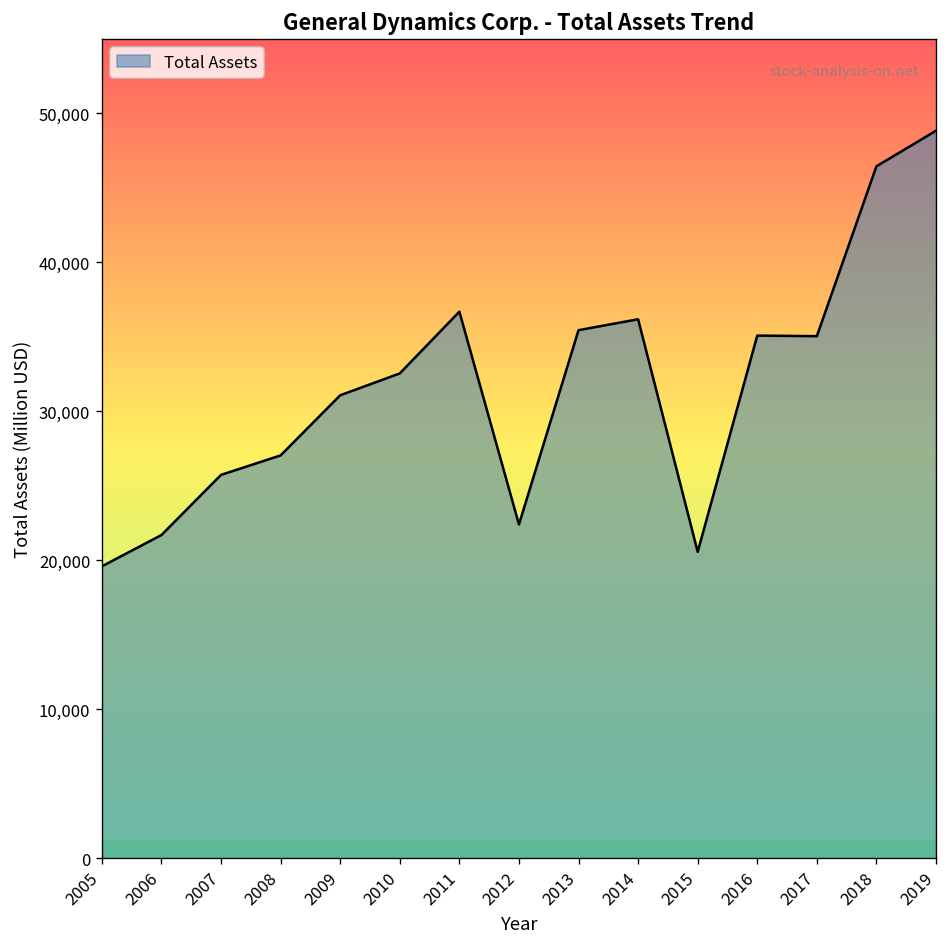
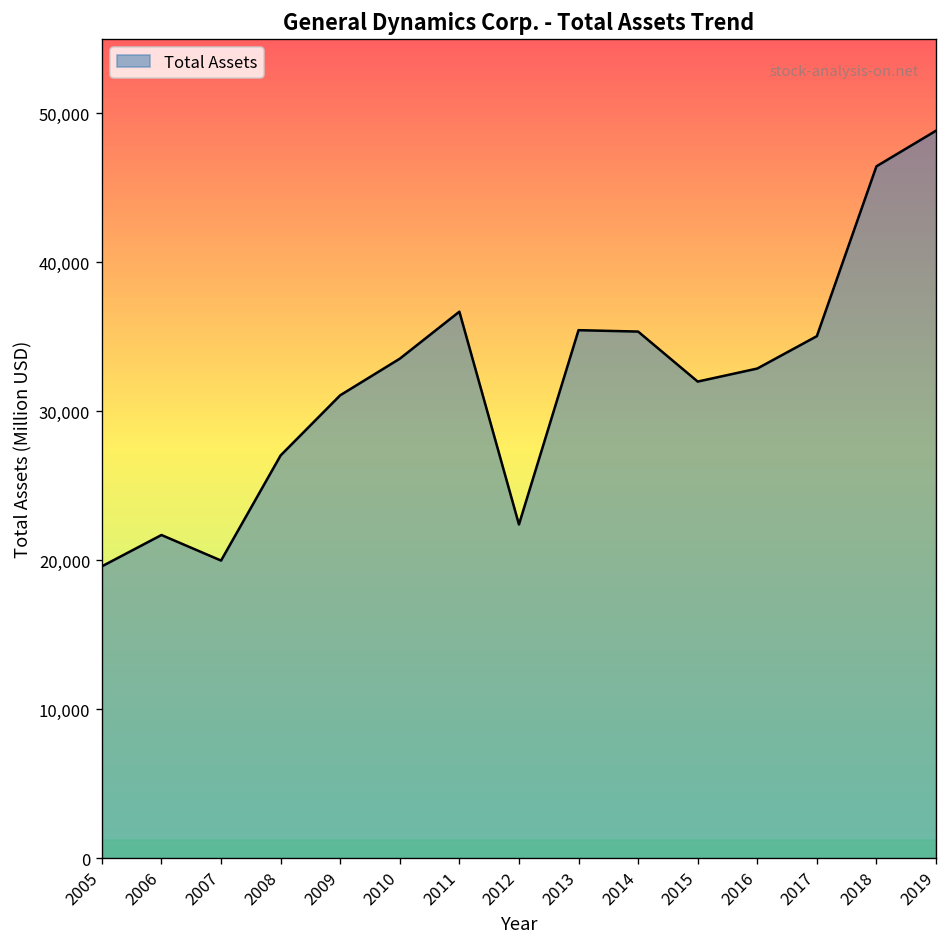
  {
    "2005": "19,600",
    "2006": "21,700",
-   "2007": "25,700",
+   "2007": "20,000",
    "2008": "27,000",
    "2009": "31,100",
-   "2010": "32,500",
+   "2010": "33,500",
    "2011": "36,700",
    "2012": "22,400",
    "2013": "35,400",
-   "2014": "36,200",
-   "2015": "20,600",
-   "2016": "35,100",
+   "2014": "35,400",
+   "2015": "32,000",
+   "2016": "32,900",
    "2017": "35,000",
    "2018": "46,500",
    "2019": "48,800"
  }
